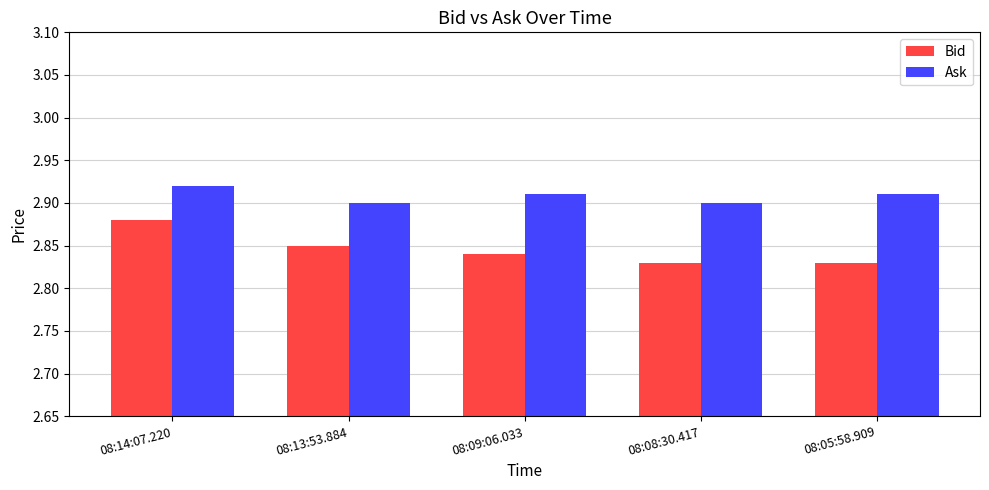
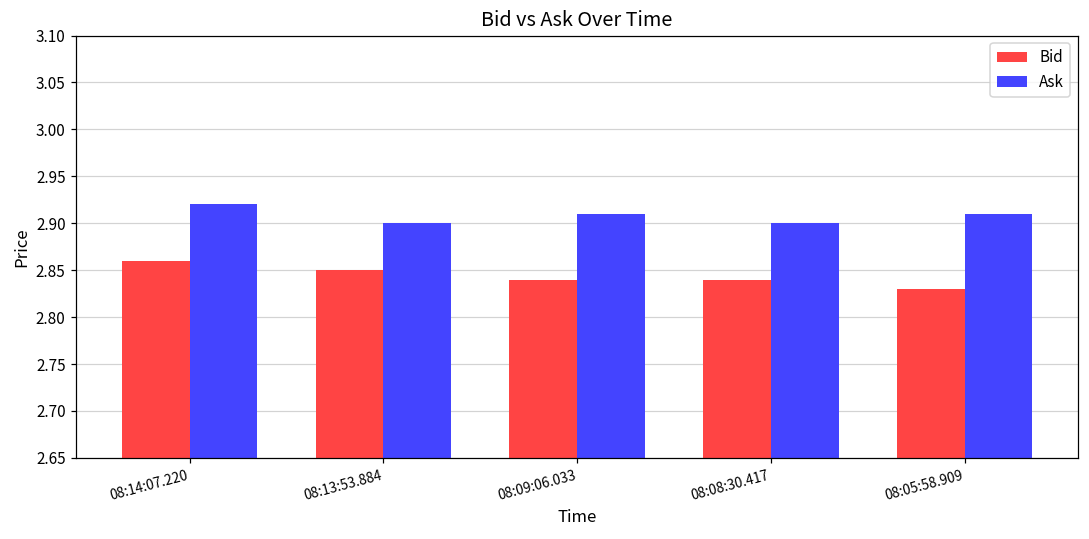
  {
    "Bid": {
-     "08:14:07.220": 2.88,
+     "08:14:07.220": 2.86,
      "08:13:53.884": 2.85,
      "08:09:06.033": 2.84,
-     "08:08:30.417": 2.83,
+     "08:08:30.417": 2.84,
      "08:05:58.909": 2.83
    },
    "Ask": {
      "08:14:07.220": 2.92,
      "08:13:53.884": 2.90,
      "08:09:06.033": 2.91,
      "08:08:30.417": 2.90,
      "08:05:58.909": 2.91
    }
  }
